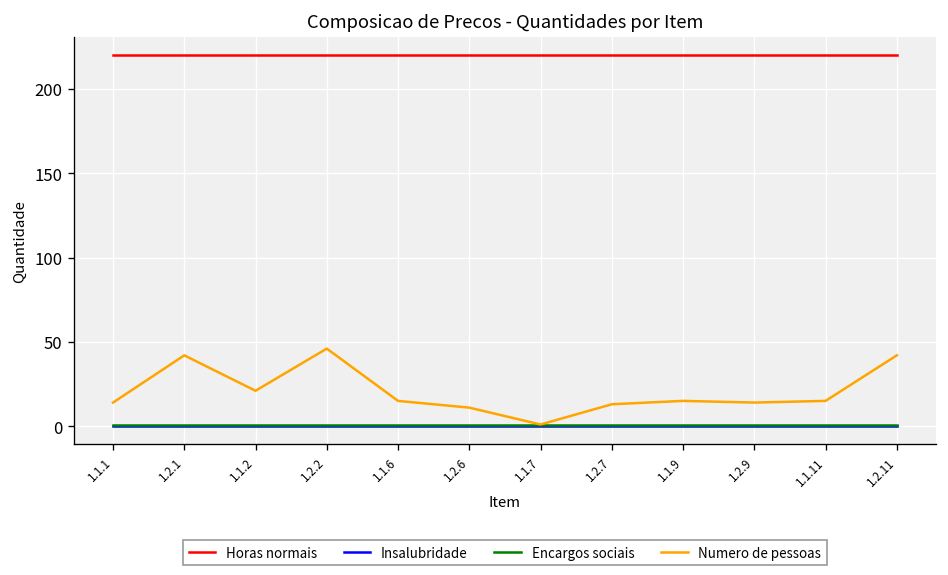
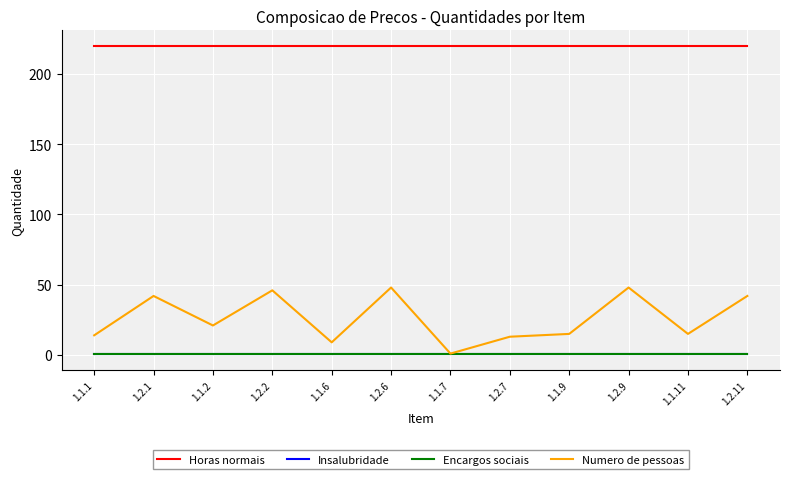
  {
    "Horas normais": {
      "1.1.1": 220,
      "1.2.1": 220,
      "1.1.2": 220,
      "1.2.2": 220,
      "1.1.6": 220,
      "1.2.6": 220,
      "1.1.7": 220,
      "1.2.7": 220,
      "1.1.9": 220,
      "1.2.9": 220,
      "1.1.11": 220,
      "1.2.11": 220
    },
    "Numero de pessoas": {
      "1.1.1": 14,
      "1.2.1": 42,
      "1.1.2": 21,
      "1.2.2": 46,
-     "1.1.6": 15,
-     "1.2.6": 11,
+     "1.1.6": 9,
+     "1.2.6": 48,
      "1.2.7": 13,
      "1.1.9": 15,
-     "1.2.9": 14,
+     "1.2.9": 48,
      "1.1.11": 15,
      "1.2.11": 42
    }
  }
